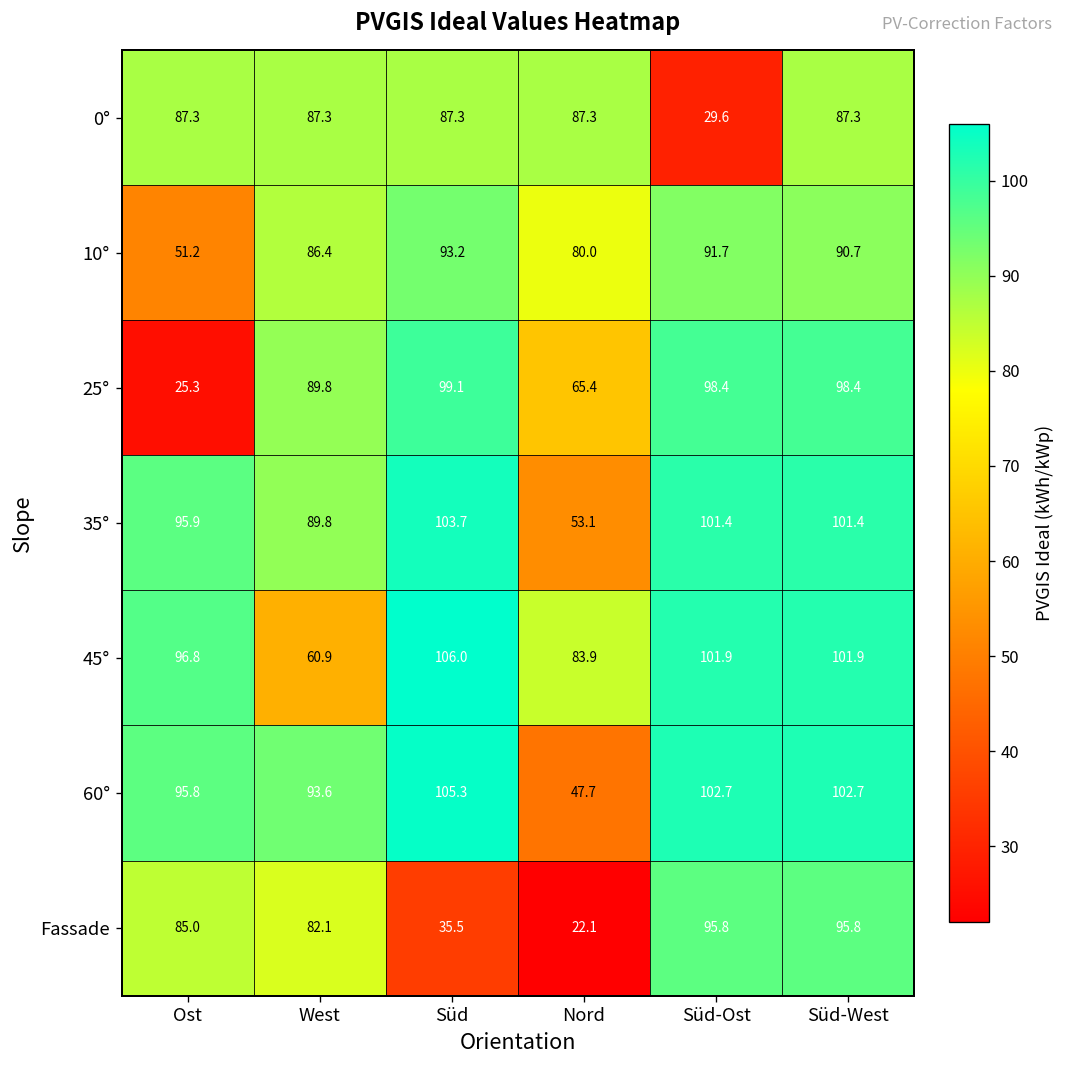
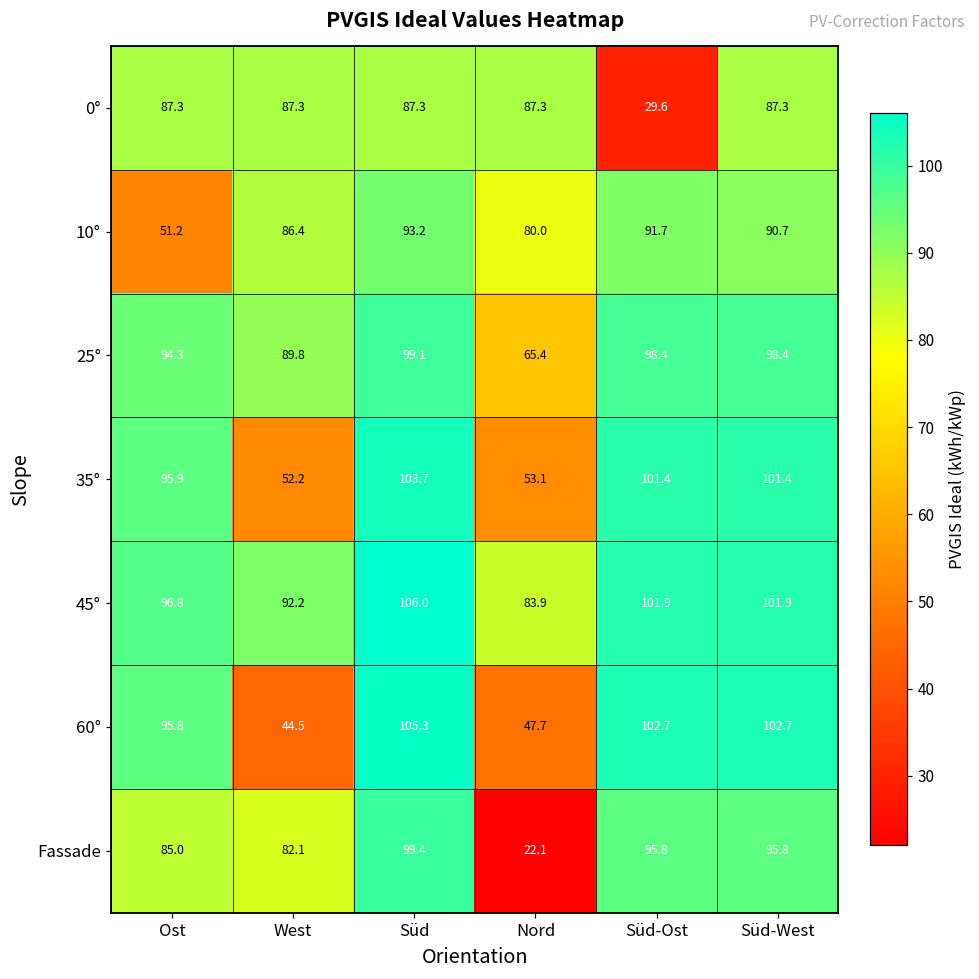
  {
    "0°": {
      "Ost": 87.3,
      "West": 87.3,
      "Süd": 87.3,
      "Nord": 87.3,
      "Süd-Ost": 29.6,
      "Süd-West": 87.3
    },
    "10°": {
      "Ost": 51.2,
      "West": 86.4,
      "Süd": 93.2,
      "Nord": 80.0,
      "Süd-Ost": 91.7,
      "Süd-West": 90.7
    },
    "25°": {
-     "Ost": 25.3,
+     "Ost": 94.3,
      "West": 89.8,
      "Süd": 99.1,
      "Nord": 65.4,
      "Süd-Ost": 98.4,
      "Süd-West": 98.4
    },
    "35°": {
      "Ost": 95.9,
-     "West": 89.8,
+     "West": 52.2,
      "Süd": 103.7,
      "Nord": 53.1,
      "Süd-Ost": 101.4,
      "Süd-West": 101.4
    },
    "45°": {
      "Ost": 96.8,
-     "West": 60.9,
+     "West": 92.2,
      "Süd": 106.0,
      "Nord": 83.9,
      "Süd-Ost": 101.9,
      "Süd-West": 101.9
    },
    "60°": {
      "Ost": 95.8,
-     "West": 93.6,
+     "West": 44.5,
      "Süd": 105.3,
      "Nord": 47.7,
      "Süd-Ost": 102.7,
      "Süd-West": 102.7
    },
    "Fassade": {
      "Ost": 85.0,
      "West": 82.1,
-     "Süd": 35.5,
+     "Süd": 99.4,
      "Nord": 22.1,
      "Süd-Ost": 95.8,
      "Süd-West": 95.8
    }
  }
